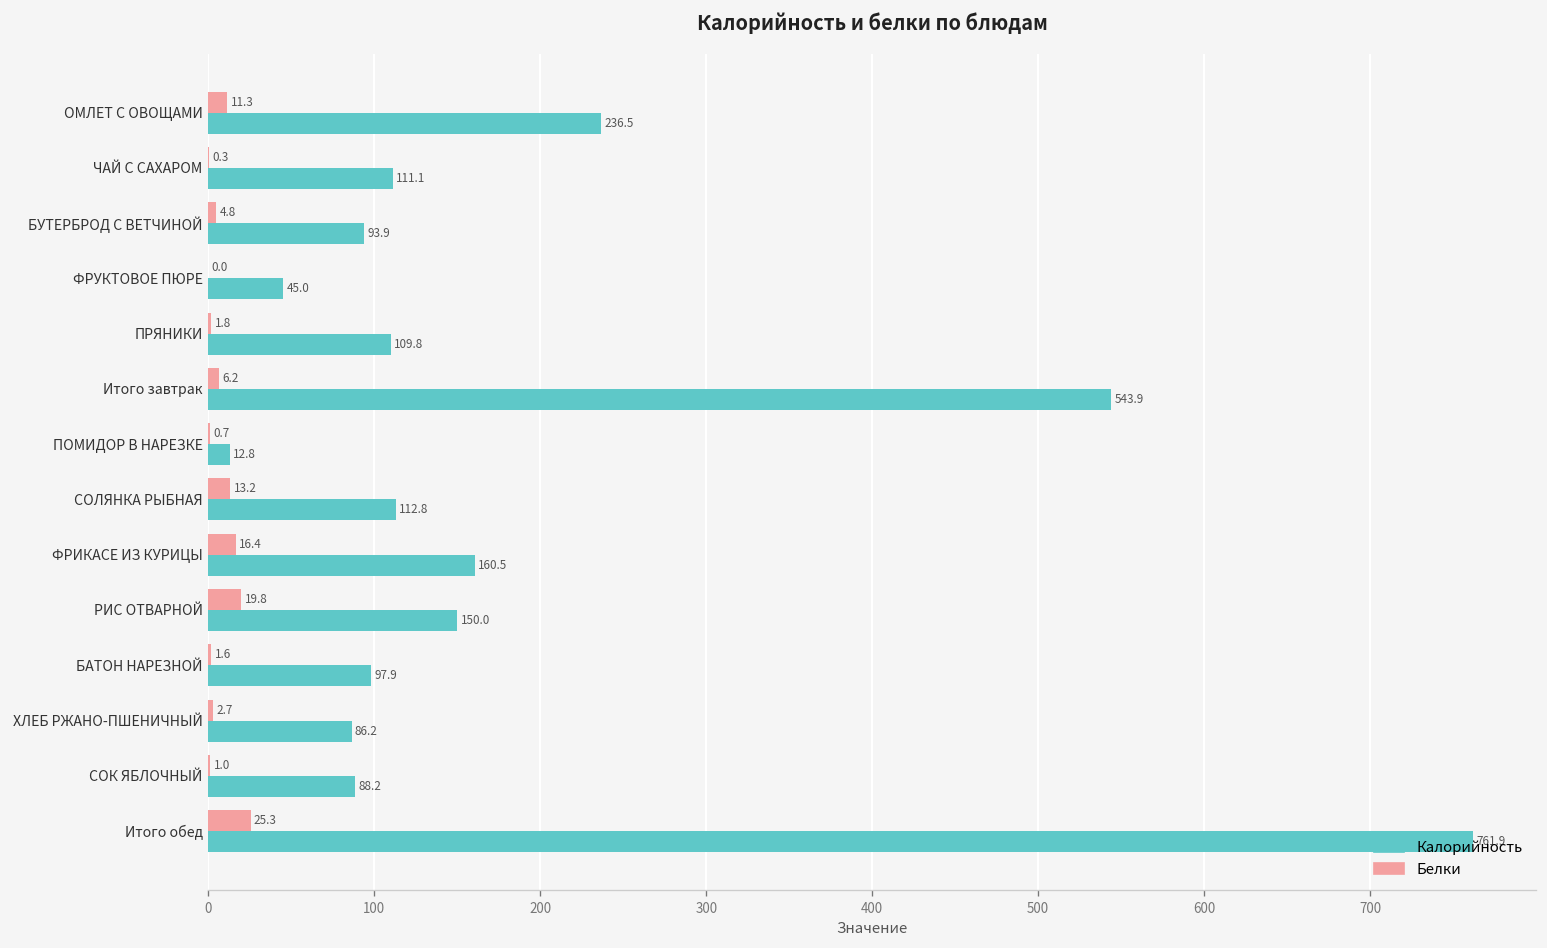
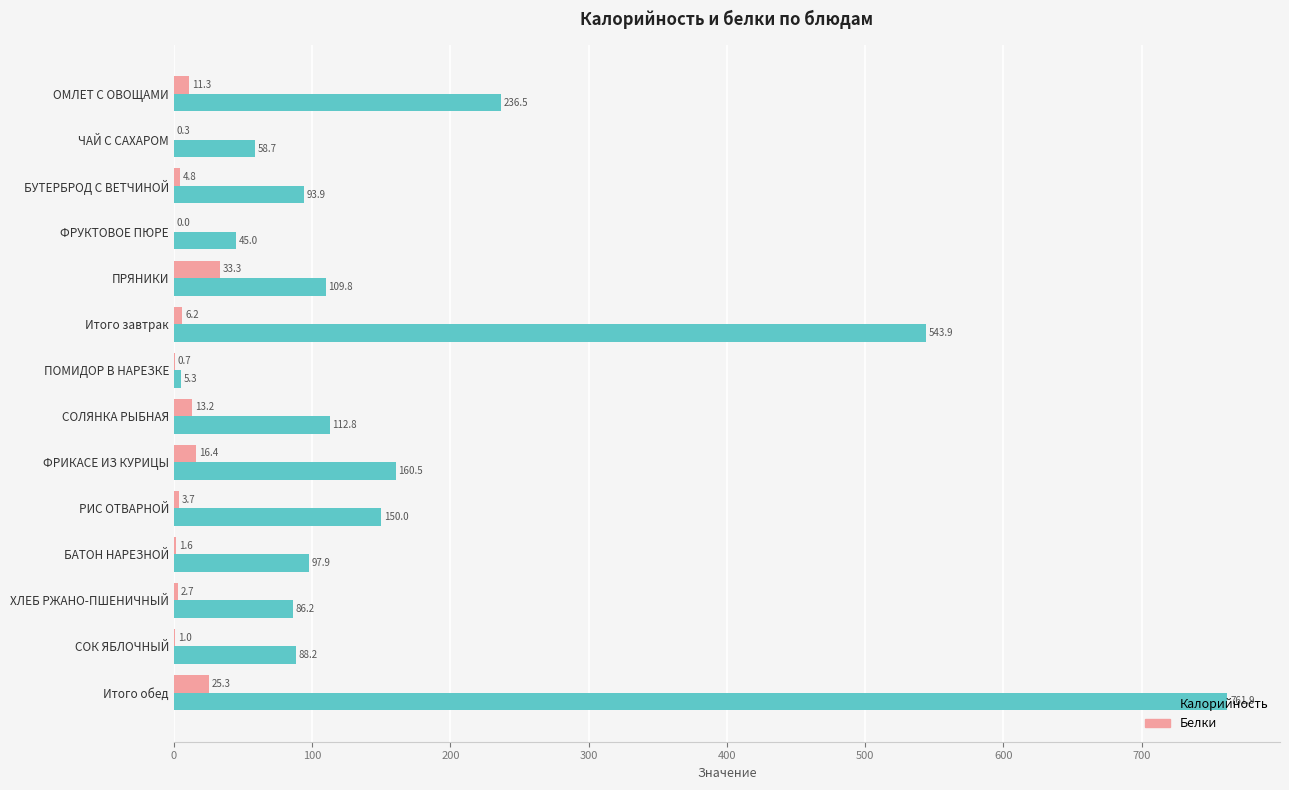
  {
    "Калорийность": {
      "ОМЛЕТ С ОВОЩАМИ": 236.5,
-     "ЧАЙ С САХАРОМ": 111.1,
+     "ЧАЙ С САХАРОМ": 58.7,
      "БУТЕРБРОД С ВЕТЧИНОЙ": 93.9,
      "ФРУКТОВОЕ ПЮРЕ": 45.0,
      "ПРЯНИКИ": 109.8,
      "Итого завтрак": 543.9,
-     "ПОМИДОР В НАРЕЗКЕ": 12.8,
+     "ПОМИДОР В НАРЕЗКЕ": 5.3,
      "СОЛЯНКА РЫБНАЯ": 112.8,
      "ФРИКАСЕ ИЗ КУРИЦЫ": 160.5,
      "РИС ОТВАРНОЙ": 150.0,
      "БАТОН НАРЕЗНОЙ": 97.9,
      "ХЛЕБ РЖАНО-ПШЕНИЧНЫЙ": 86.2,
      "СОК ЯБЛОЧНЫЙ": 88.2,
      "Итого обед": 761.9
    },
    "Белки": {
      "ОМЛЕТ С ОВОЩАМИ": 11.3,
      "ЧАЙ С САХАРОМ": 0.3,
      "БУТЕРБРОД С ВЕТЧИНОЙ": 4.8,
      "ФРУКТОВОЕ ПЮРЕ": 0.0,
-     "ПРЯНИКИ": 1.8,
+     "ПРЯНИКИ": 33.3,
      "Итого завтрак": 6.2,
      "ПОМИДОР В НАРЕЗКЕ": 0.7,
      "СОЛЯНКА РЫБНАЯ": 13.2,
      "ФРИКАСЕ ИЗ КУРИЦЫ": 16.4,
-     "РИС ОТВАРНОЙ": 19.8,
+     "РИС ОТВАРНОЙ": 3.7,
      "БАТОН НАРЕЗНОЙ": 1.6,
      "ХЛЕБ РЖАНО-ПШЕНИЧНЫЙ": 2.7,
      "СОК ЯБЛОЧНЫЙ": 1.0,
      "Итого обед": 25.3
    }
  }
